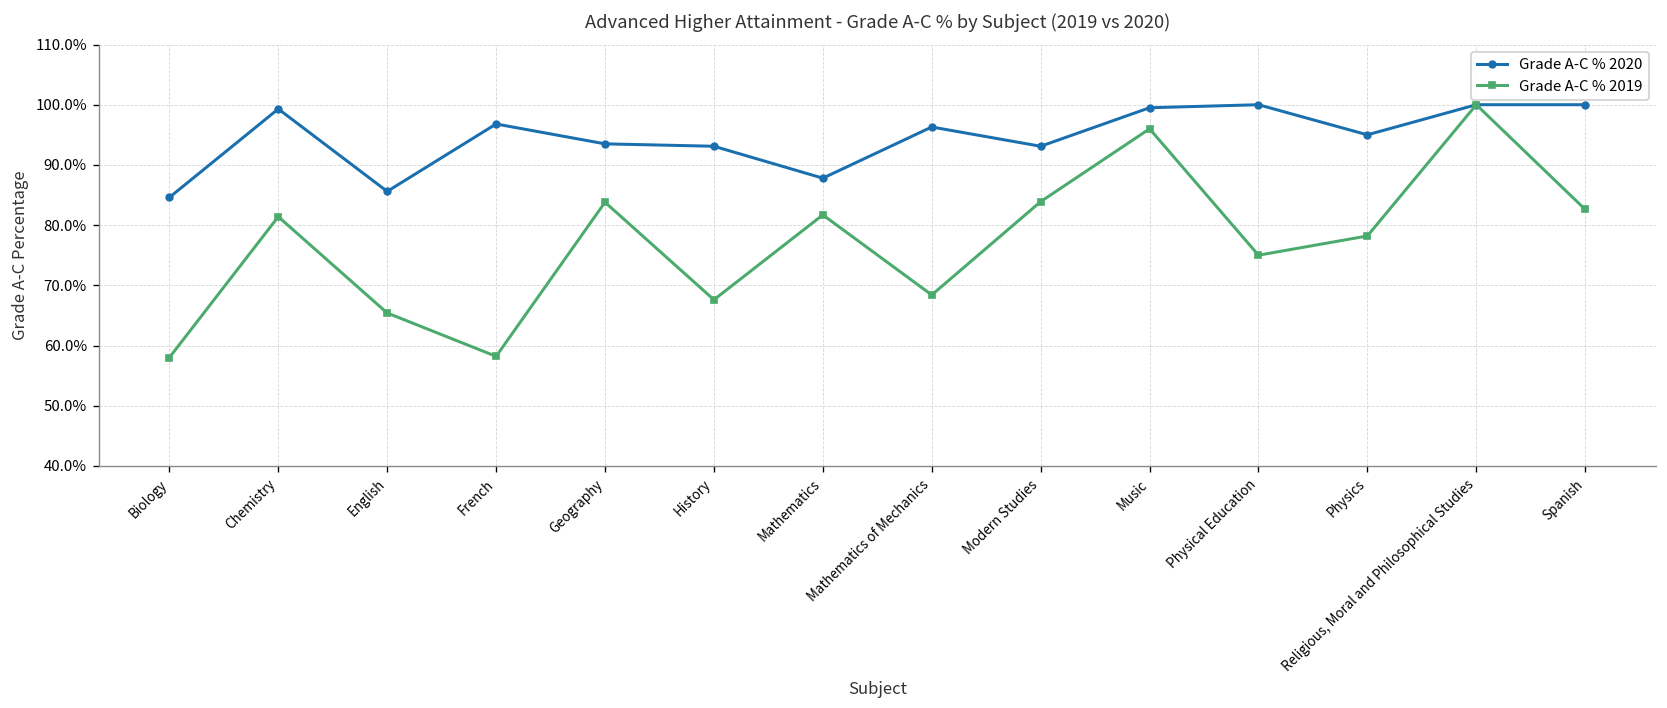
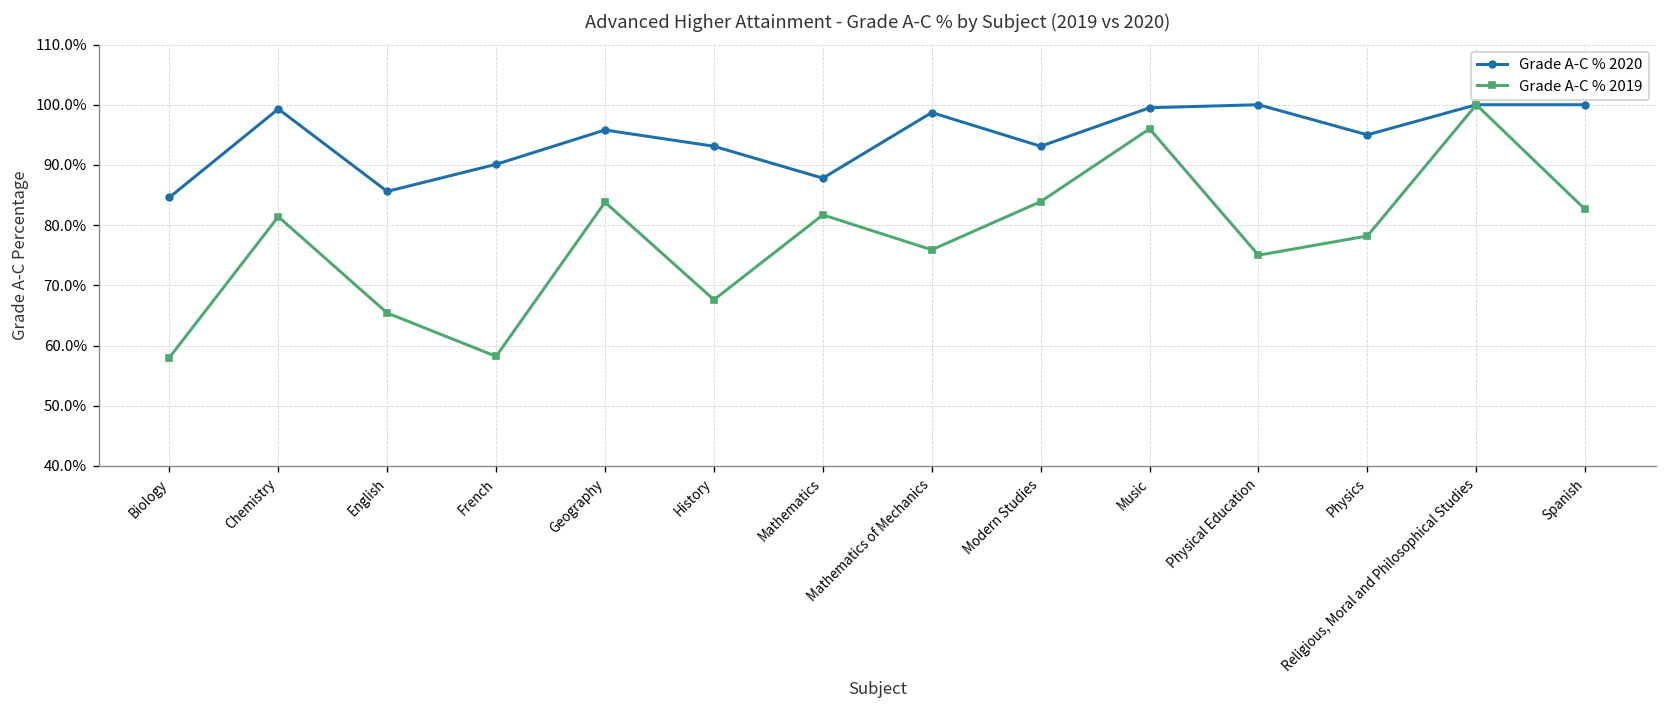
  {
    "Grade A-C % 2020": {
      "Biology": "85%",
      "Chemistry": "99%",
      "English": "86%",
-     "French": "97%",
-     "Geography": "94%",
+     "French": "90%",
+     "Geography": "96%",
      "History": "93%",
      "Mathematics": "88%",
-     "Mathematics of Mechanics": "96%",
+     "Mathematics of Mechanics": "99%",
      "Modern Studies": "93%",
      "Music": "100%",
      "Physical Education": "100%",
      "Physics": "95%",
      "Spanish": "100%"
    },
    "Grade A-C % 2019": {
      "Biology": "58%",
      "Chemistry": "81%",
      "English": "65%",
      "French": "58%",
      "Geography": "84%",
      "History": "68%",
      "Mathematics": "82%",
-     "Mathematics of Mechanics": "68%",
+     "Mathematics of Mechanics": "76%",
      "Modern Studies": "84%",
      "Music": "96%",
      "Physical Education": "75%",
      "Physics": "78%",
      "Spanish": "83%"
    }
  }
